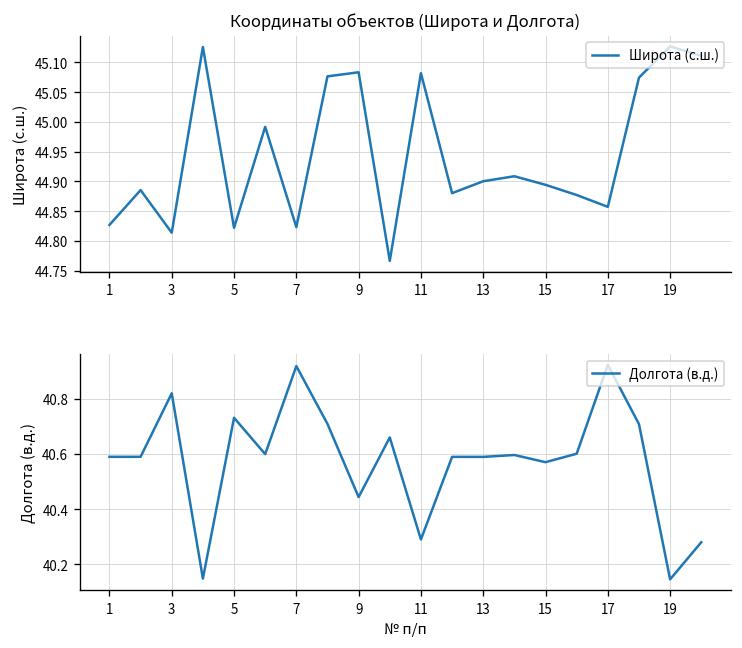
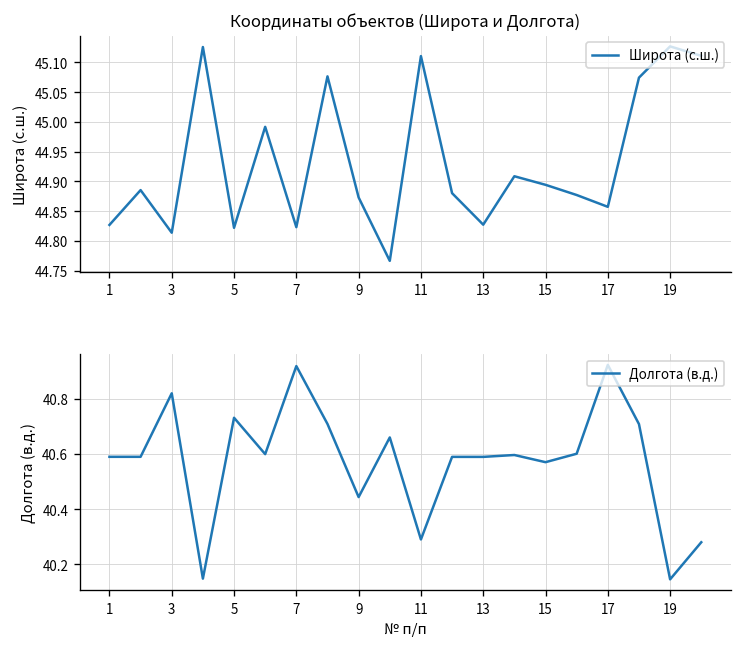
  {
    "Координаты объектов (Широта и Долгота)": {
      "1": 44.83,
      "3": 44.81,
      "5": 44.82,
      "7": 44.82,
-     "9": 45.08,
-     "11": 45.08,
-     "13": 44.90,
+     "9": 44.87,
+     "11": 45.11,
+     "13": 44.83,
      "15": 44.89,
      "17": 44.86
    }
  }
